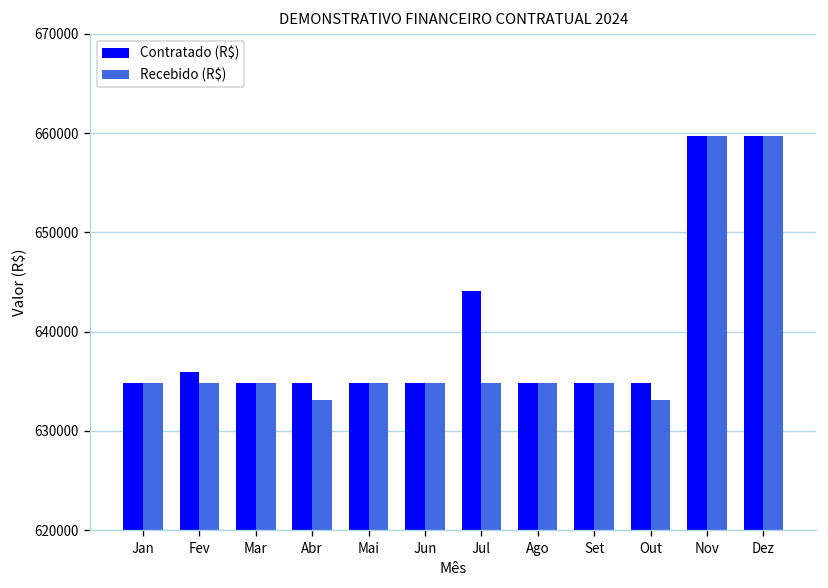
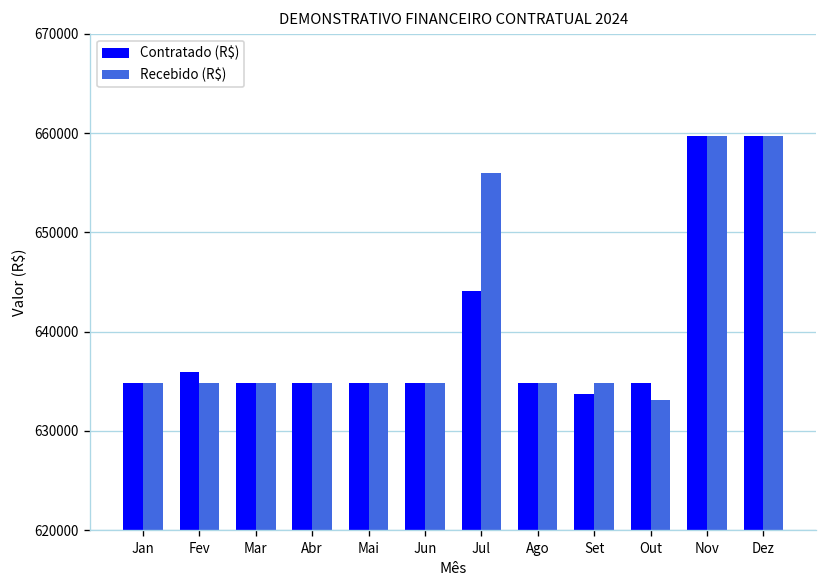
  {
    "Contratado (R$)": {
      "Jan": 635000,
      "Fev": 636000,
      "Mar": 635000,
      "Abr": 635000,
      "Mai": 635000,
      "Jun": 635000,
      "Jul": 644000,
      "Ago": 635000,
-     "Set": 635000,
+     "Set": 634000,
      "Out": 635000,
      "Nov": 660000,
      "Dez": 660000
    },
    "Recebido (R$)": {
      "Jan": 635000,
      "Fev": 635000,
      "Mar": 635000,
-     "Abr": 633000,
+     "Abr": 635000,
      "Mai": 635000,
      "Jun": 635000,
-     "Jul": 635000,
+     "Jul": 656000,
      "Ago": 635000,
      "Set": 635000,
      "Out": 633000,
      "Nov": 660000,
      "Dez": 660000
    }
  }
